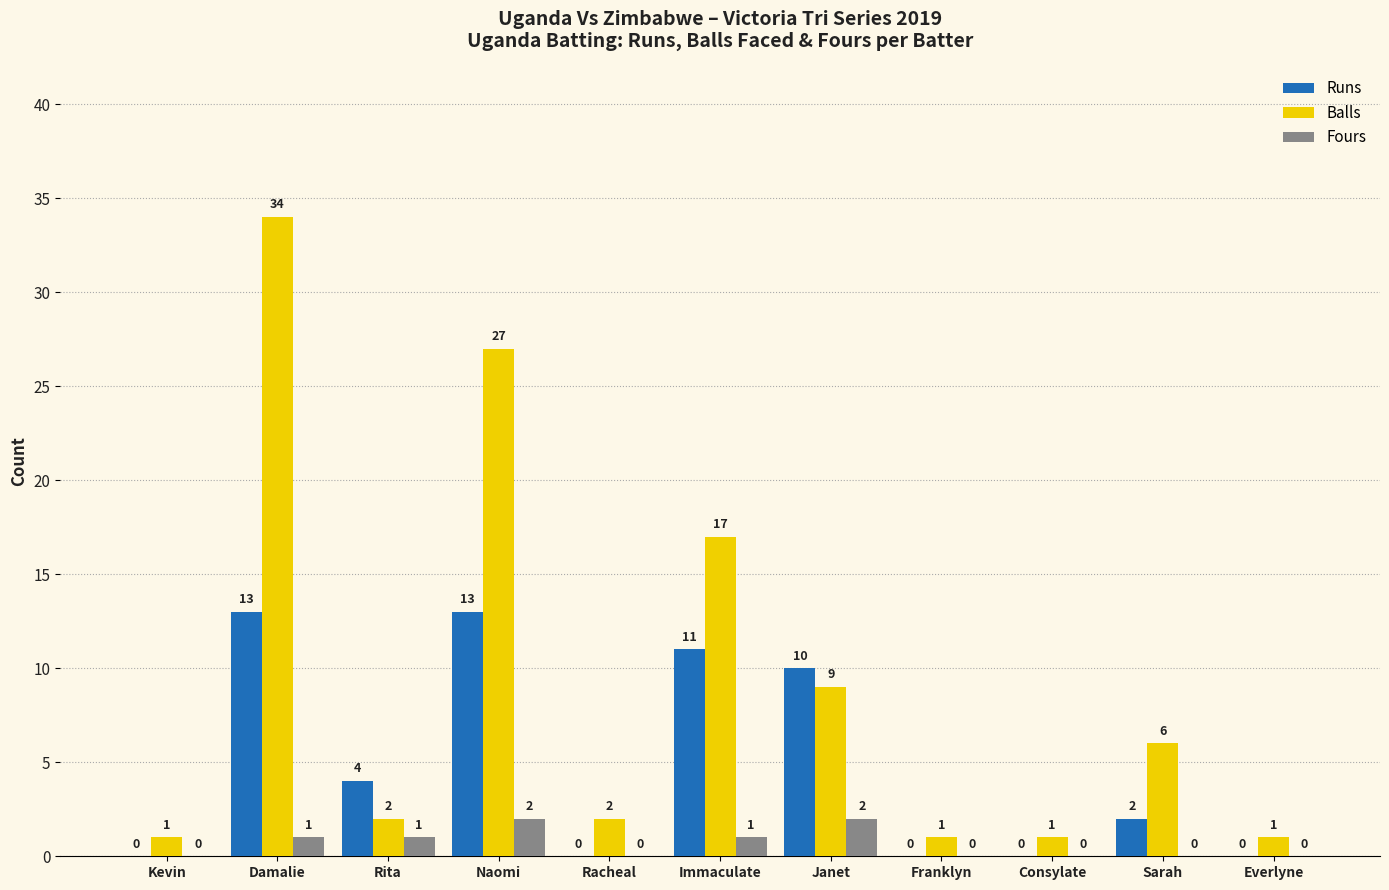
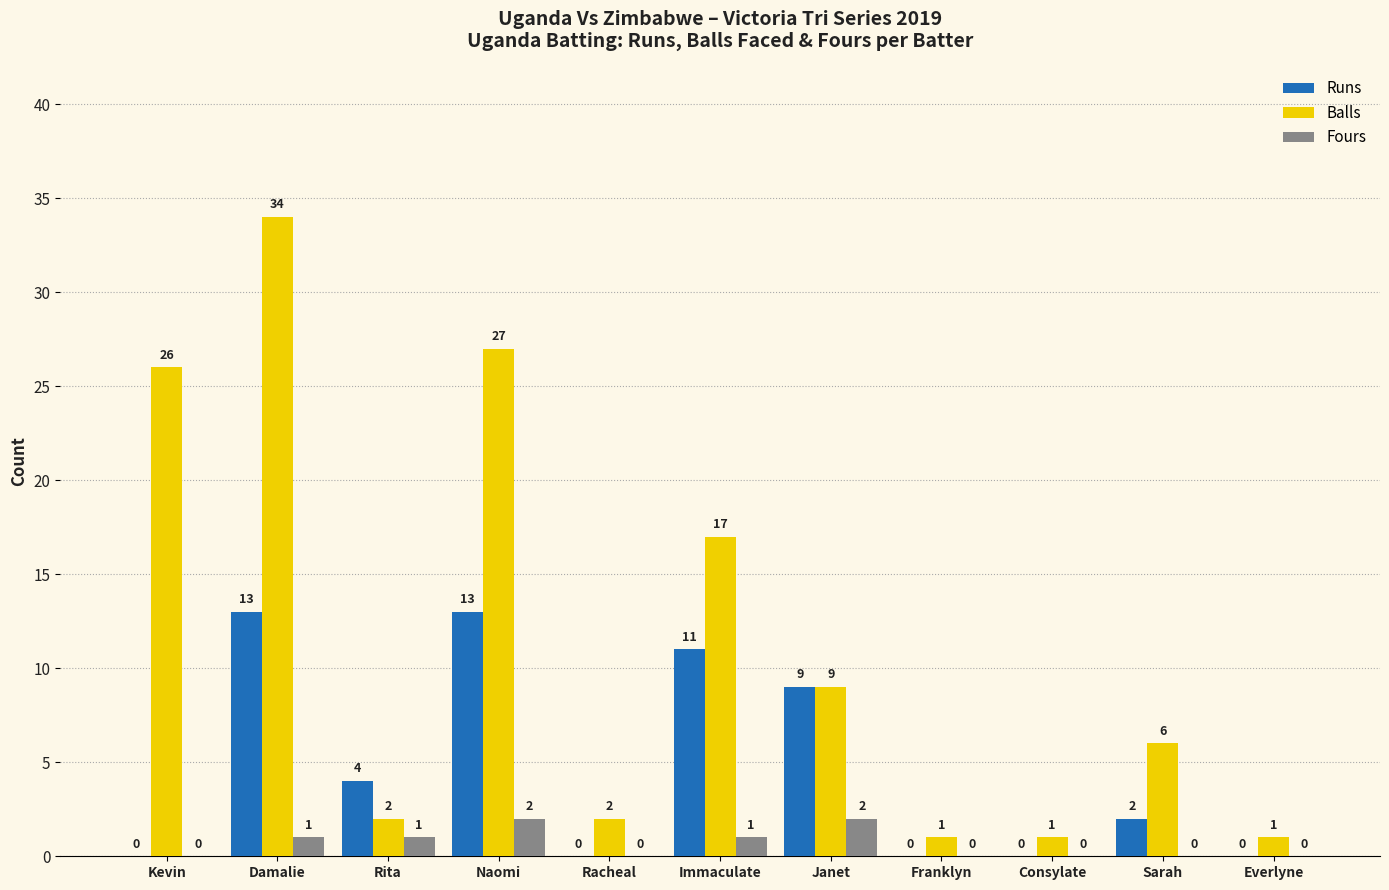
  {
    "Runs": {
      "Kevin": 0,
      "Damalie": 13,
      "Rita": 4,
      "Naomi": 13,
      "Racheal": 0,
      "Immaculate": 11,
-     "Janet": 10,
+     "Janet": 9,
      "Franklyn": 0,
      "Consylate": 0,
      "Sarah": 2,
      "Everlyne": 0
    },
    "Balls": {
-     "Kevin": 1,
+     "Kevin": 26,
      "Damalie": 34,
      "Rita": 2,
      "Naomi": 27,
      "Racheal": 2,
      "Immaculate": 17,
      "Janet": 9,
      "Franklyn": 1,
      "Consylate": 1,
      "Sarah": 6,
      "Everlyne": 1
    },
    "Fours": {
      "Kevin": 0,
      "Damalie": 1,
      "Rita": 1,
      "Naomi": 2,
      "Racheal": 0,
      "Immaculate": 1,
      "Janet": 2,
      "Franklyn": 0,
      "Consylate": 0,
      "Sarah": 0,
      "Everlyne": 0
    }
  }
